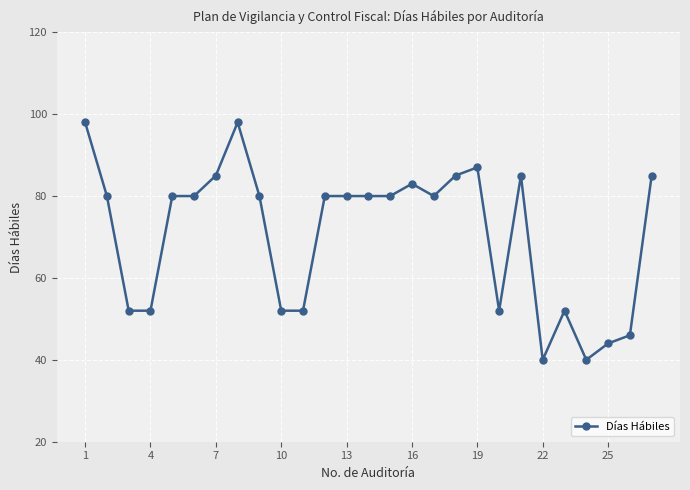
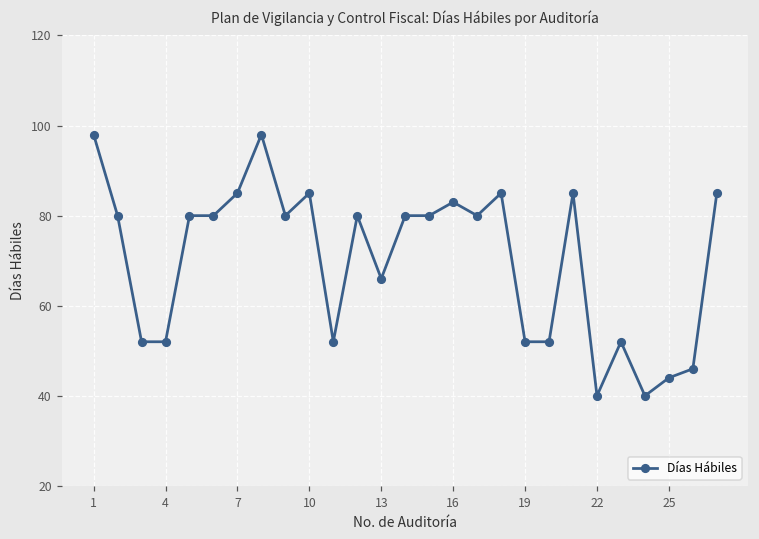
  {
    "1": 98,
    "4": 52,
    "7": 85,
-   "10": 52,
-   "13": 80,
+   "10": 85,
+   "13": 66,
    "16": 83,
-   "19": 87,
+   "19": 52,
    "22": 40,
    "25": 44
  }
